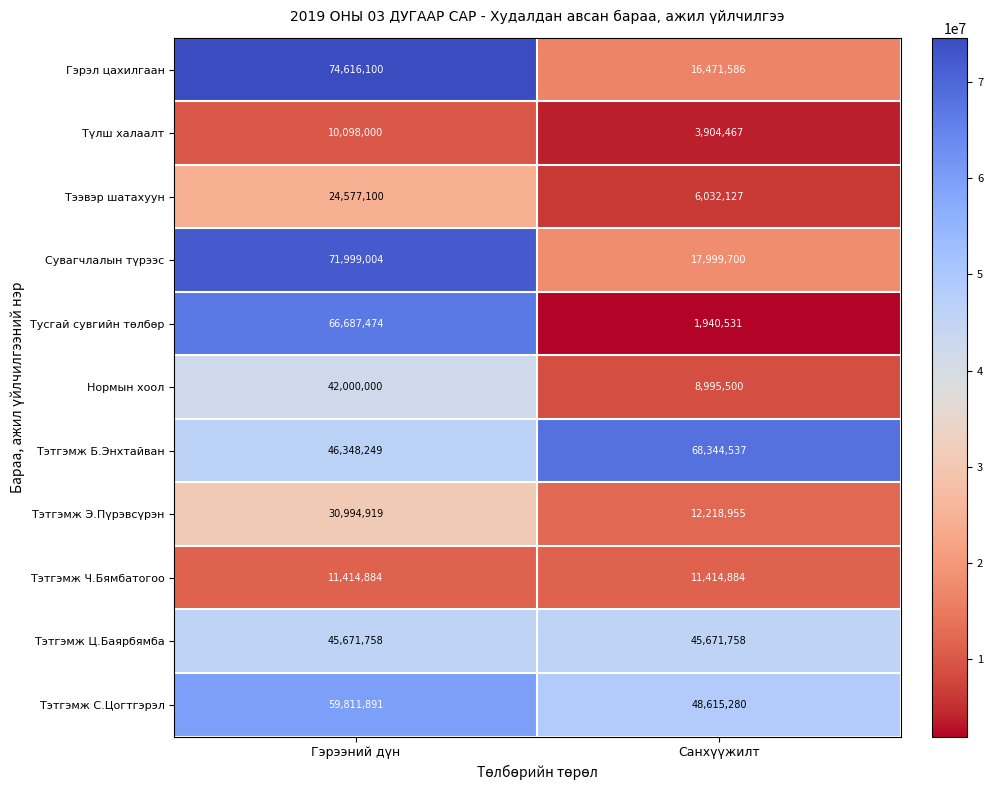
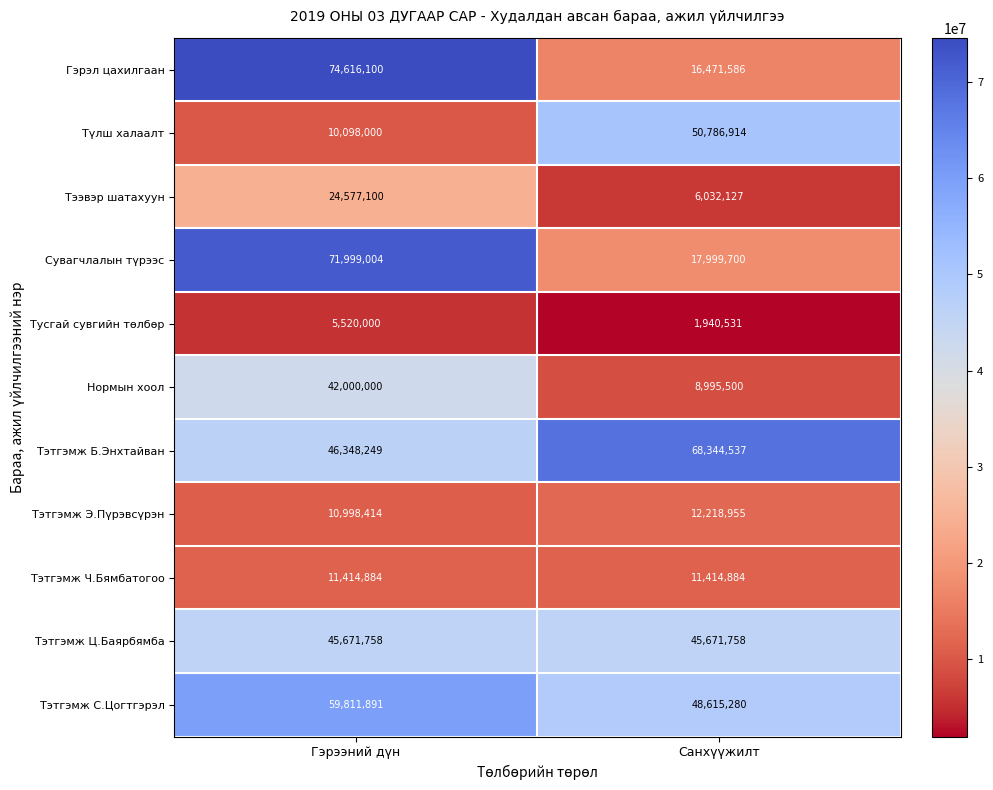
  {
    "Гэрэл цахилгаан": {
      "Гэрээний дүн": "74,616,100",
      "Санхүүжилт": "16,471,586"
    },
    "Түлш халаалт": {
      "Гэрээний дүн": "10,098,000",
-     "Санхүүжилт": "3,904,467"
+     "Санхүүжилт": "50,786,914"
    },
    "Тээвэр шатахуун": {
      "Гэрээний дүн": "24,577,100",
      "Санхүүжилт": "6,032,127"
    },
    "Сувагчлалын түрээс": {
      "Гэрээний дүн": "71,999,004",
      "Санхүүжилт": "17,999,700"
    },
    "Тусгай сувгийн төлбөр": {
-     "Гэрээний дүн": "66,687,474",
+     "Гэрээний дүн": "5,520,000",
      "Санхүүжилт": "1,940,531"
    },
    "Нормын хоол": {
      "Гэрээний дүн": "42,000,000",
      "Санхүүжилт": "8,995,500"
    },
    "Тэтгэмж Б.Энхтайван": {
      "Гэрээний дүн": "46,348,249",
      "Санхүүжилт": "68,344,537"
    },
    "Тэтгэмж Э.Пүрэвсүрэн": {
-     "Гэрээний дүн": "30,994,919",
+     "Гэрээний дүн": "10,998,414",
      "Санхүүжилт": "12,218,955"
    },
    "Тэтгэмж Ч.Бямбатогоо": {
      "Гэрээний дүн": "11,414,884",
      "Санхүүжилт": "11,414,884"
    },
    "Тэтгэмж Ц.Баярбямба": {
      "Гэрээний дүн": "45,671,758",
      "Санхүүжилт": "45,671,758"
    },
    "Тэтгэмж С.Цогтгэрэл": {
      "Гэрээний дүн": "59,811,891",
      "Санхүүжилт": "48,615,280"
    }
  }
